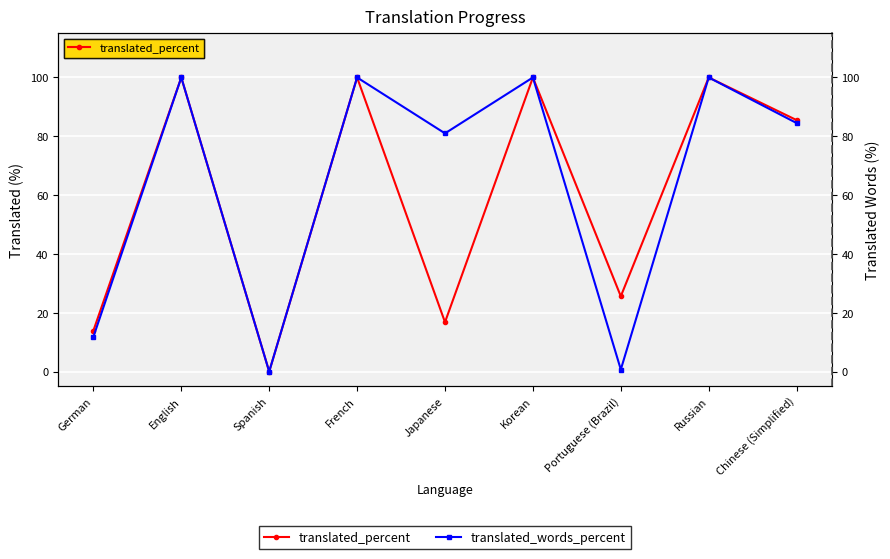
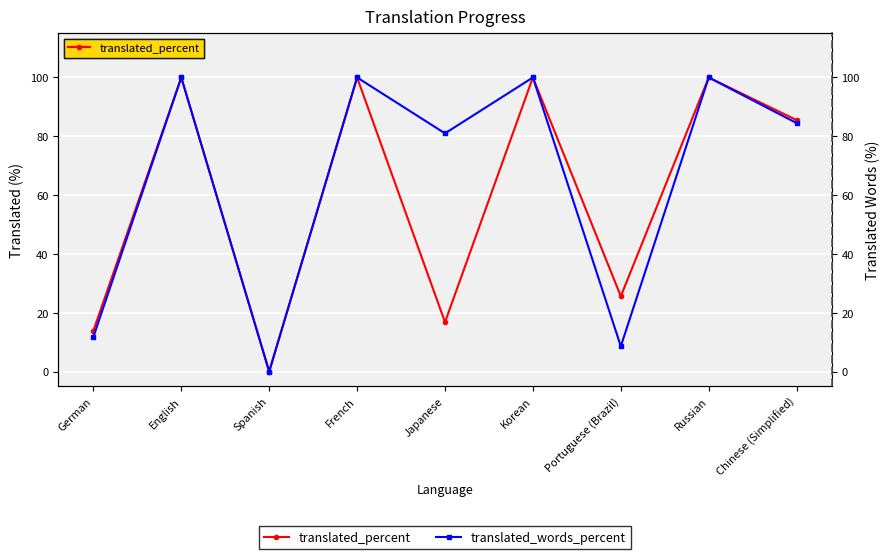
  {
    "translated_percent": {
      "German": 14,
      "English": 100,
      "Spanish": 0,
      "French": 100,
      "Japanese": 17,
      "Korean": 100,
      "Portuguese (Brazil)": 26,
      "Russian": 100,
      "Chinese (Simplified)": 86
    },
    "translated_words_percent": {
      "German": 12,
      "English": 100,
      "Spanish": 0,
      "French": 100,
      "Japanese": 81,
      "Korean": 100,
-     "Portuguese (Brazil)": 1,
+     "Portuguese (Brazil)": 9,
      "Russian": 100,
      "Chinese (Simplified)": 85
    }
  }
